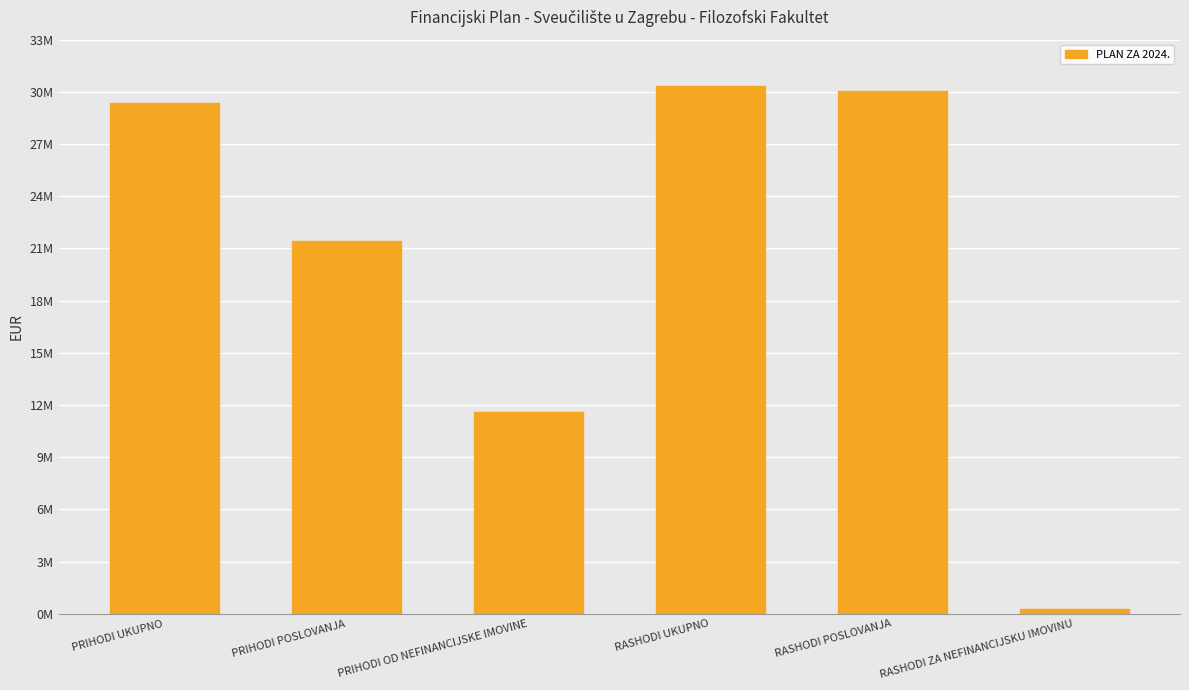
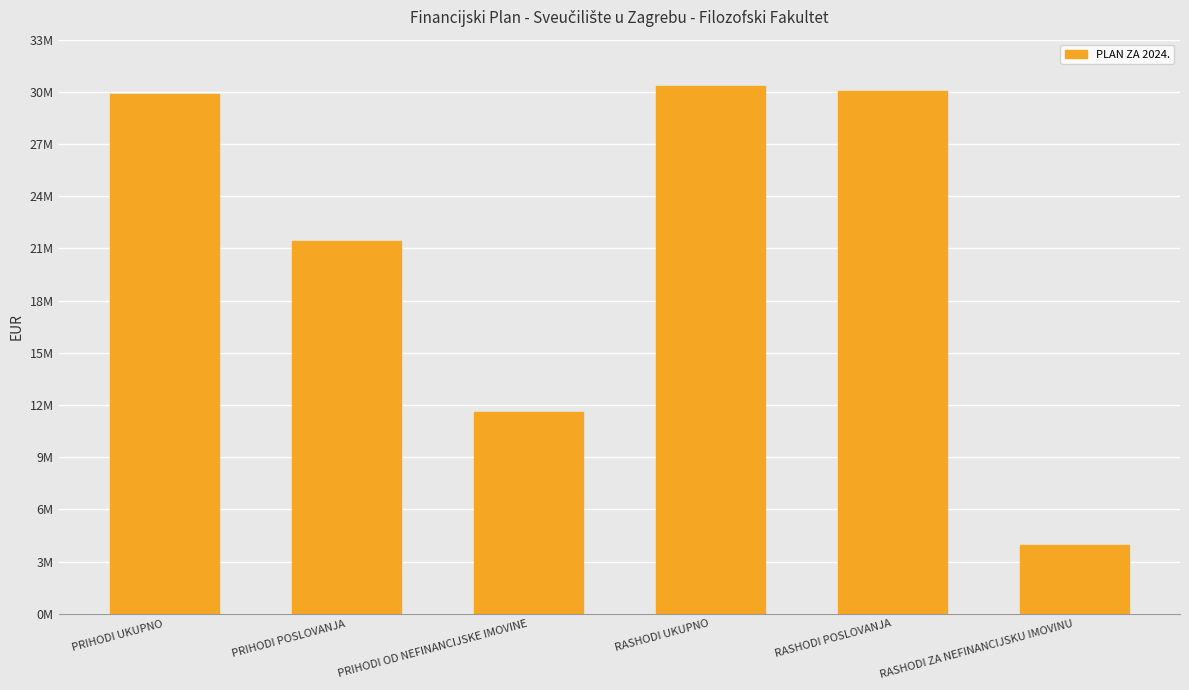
  {
-   "PRIHODI UKUPNO": 29400000,
+   "PRIHODI UKUPNO": 29900000,
    "PRIHODI POSLOVANJA": 21500000,
    "PRIHODI OD NEFINANCIJSKE IMOVINE": 11600000,
    "RASHODI UKUPNO": 30400000,
    "RASHODI POSLOVANJA": 30100000,
-   "RASHODI ZA NEFINANCIJSKU IMOVINU": 300000
+   "RASHODI ZA NEFINANCIJSKU IMOVINU": 3900000
  }
